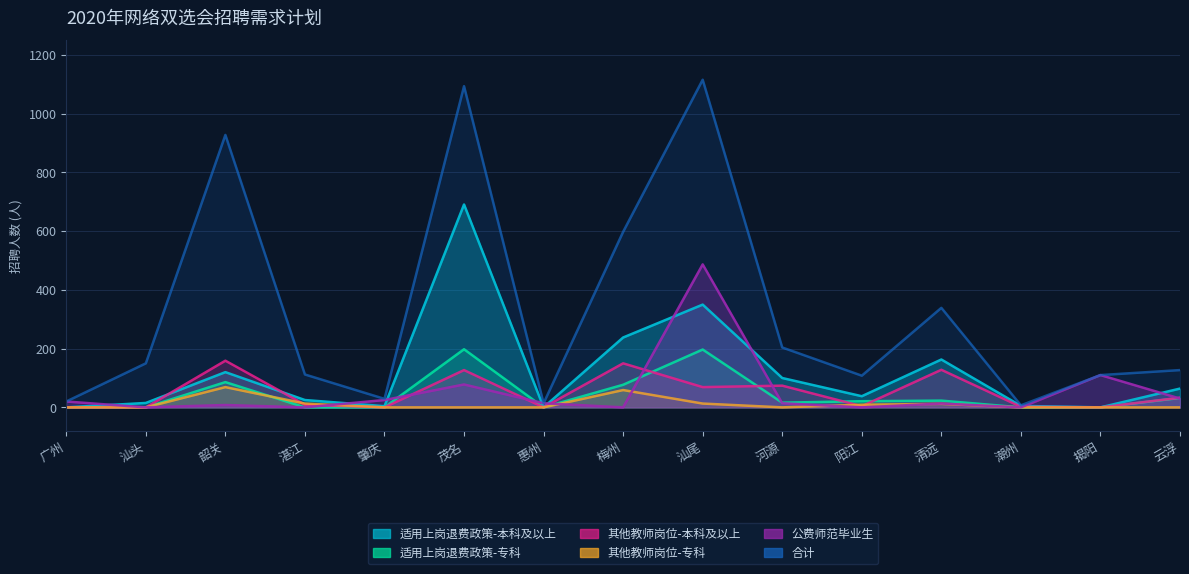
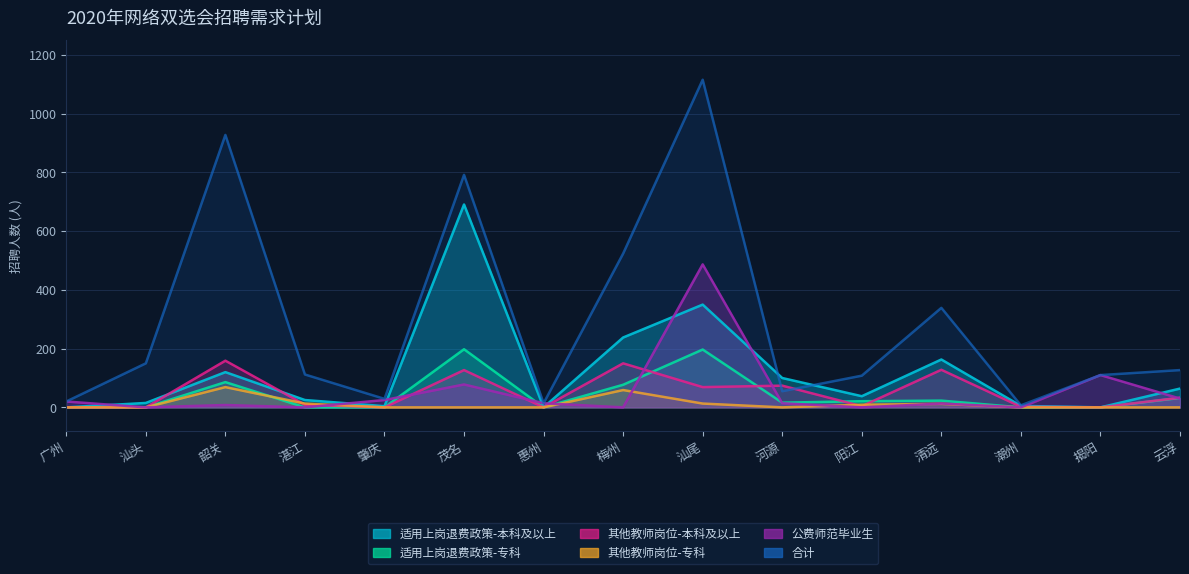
  {
    "合计": {
      "汕头": 150,
      "韶关": 930,
      "湛江": 110,
-     "茂名": 1090,
-     "梅州": 600,
+     "茂名": 790,
+     "梅州": 520,
      "汕尾": 1120,
-     "河源": 200,
+     "河源": 60,
      "阳江": 110,
      "清远": 340,
      "云浮": 130
    }
  }
